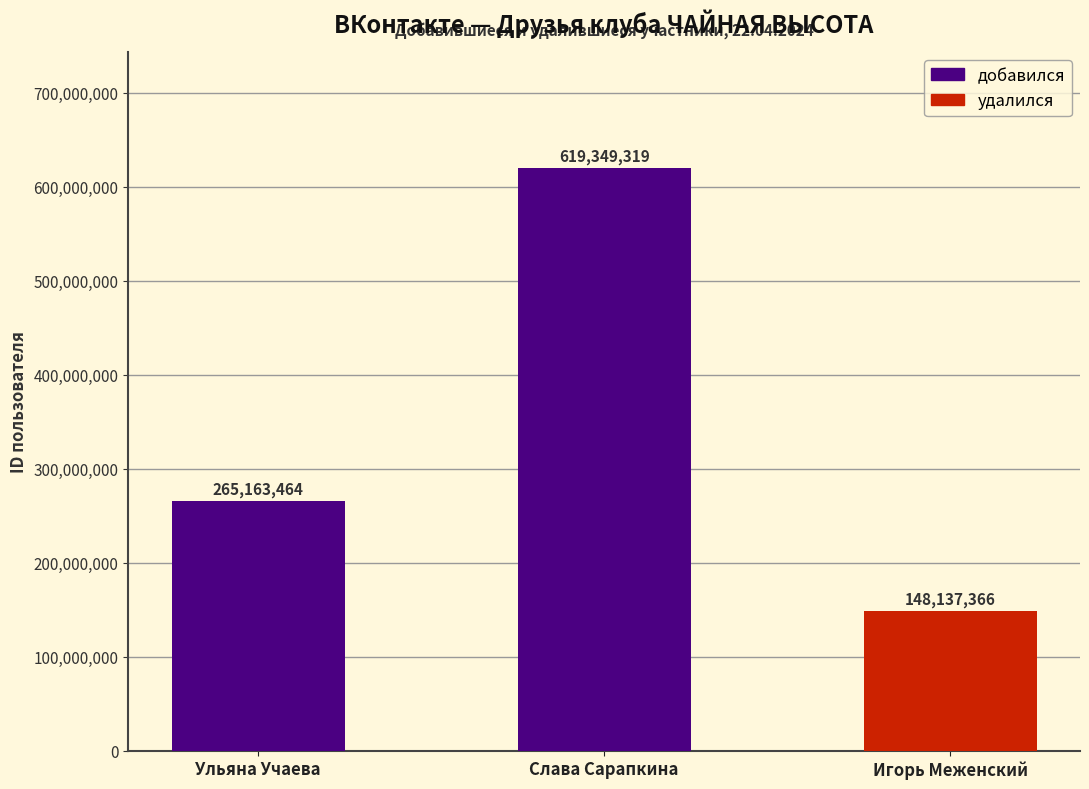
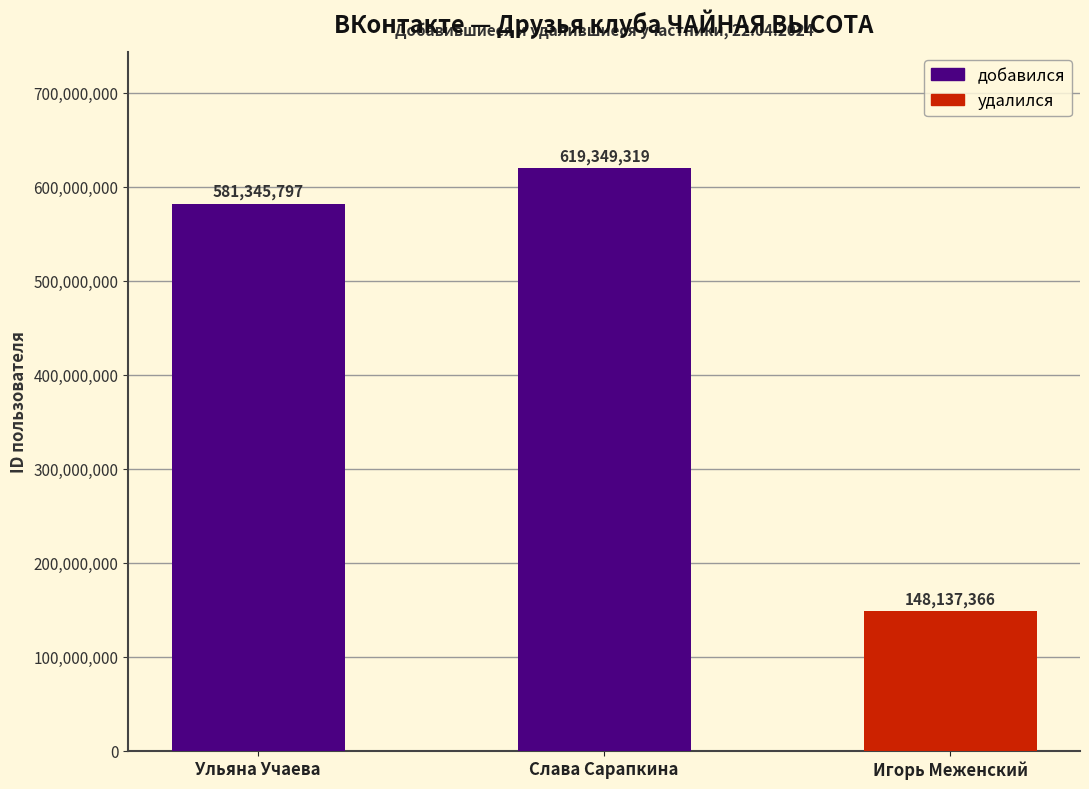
  {
-   "Ульяна Учаева": "265,163,464",
+   "Ульяна Учаева": "581,345,797",
    "Слава Сарапкина": "619,349,319",
    "Игорь Меженский": "148,137,366"
  }
